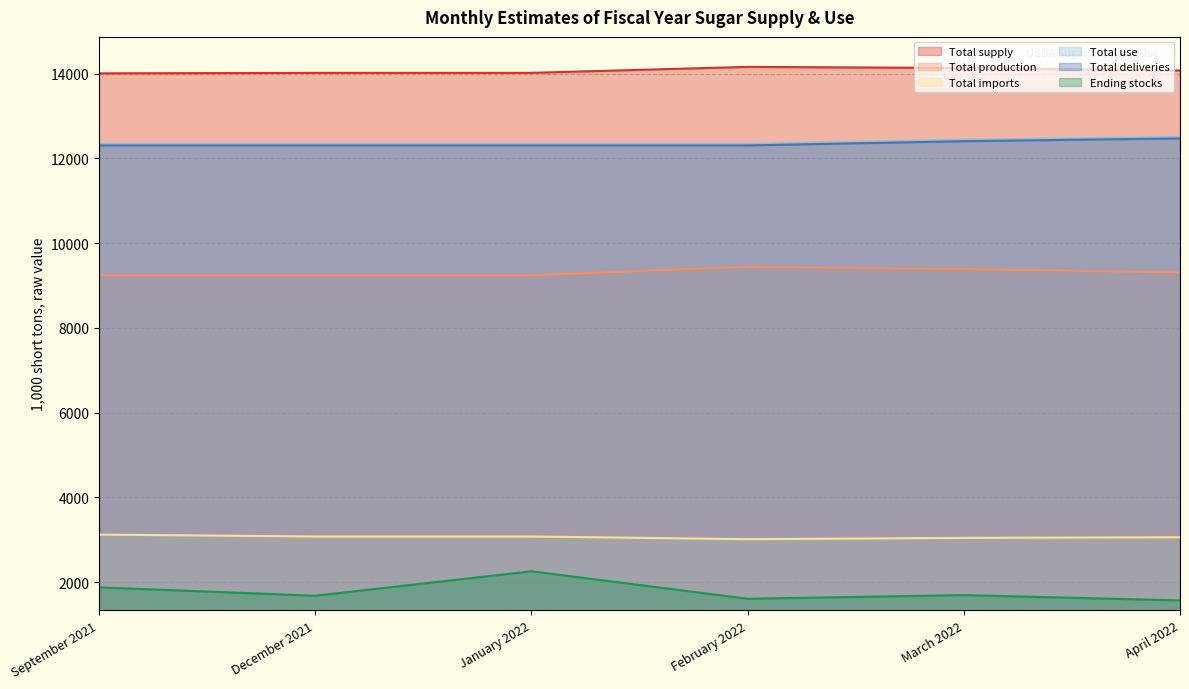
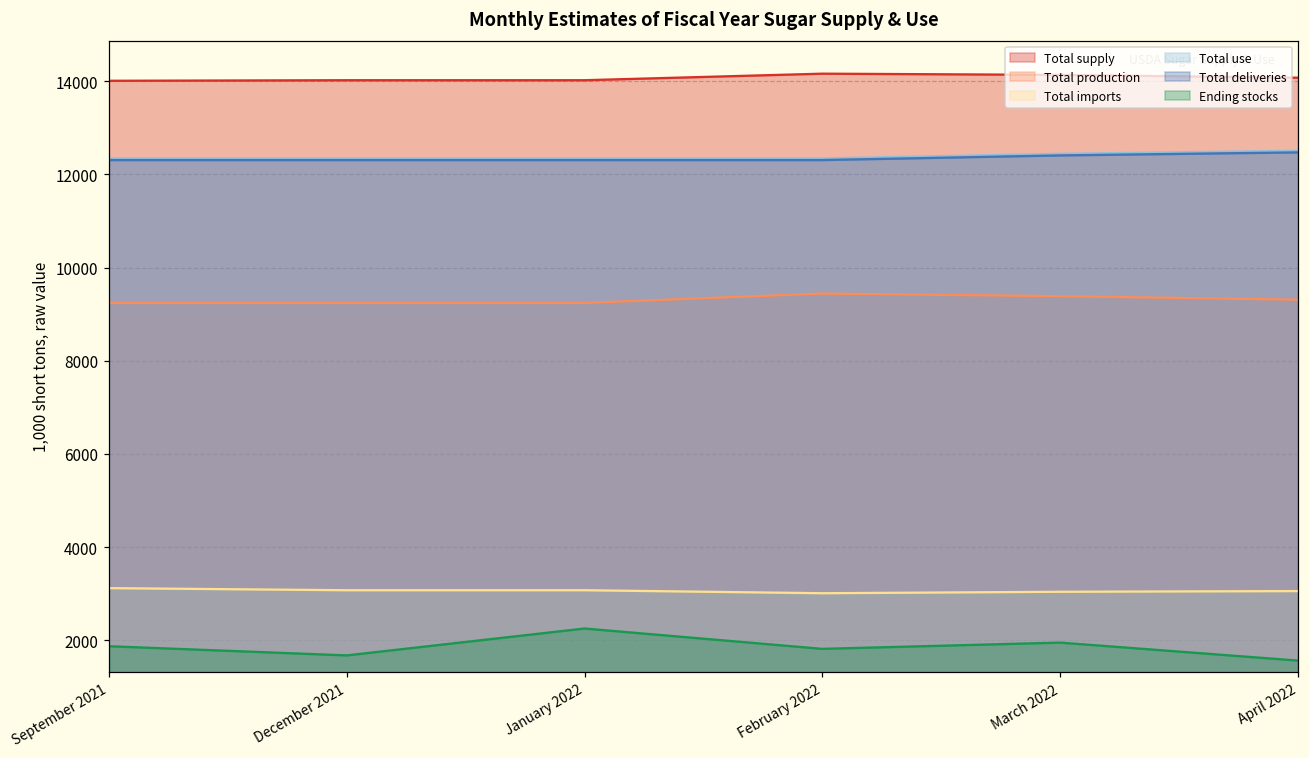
  {
    "Ending stocks": {
      "September 2021": 1900,
      "December 2021": 1700,
      "January 2022": 2300,
-     "February 2022": 1600,
-     "March 2022": 1700,
+     "February 2022": 1800,
+     "March 2022": 2000,
      "April 2022": 1600
    }
  }
